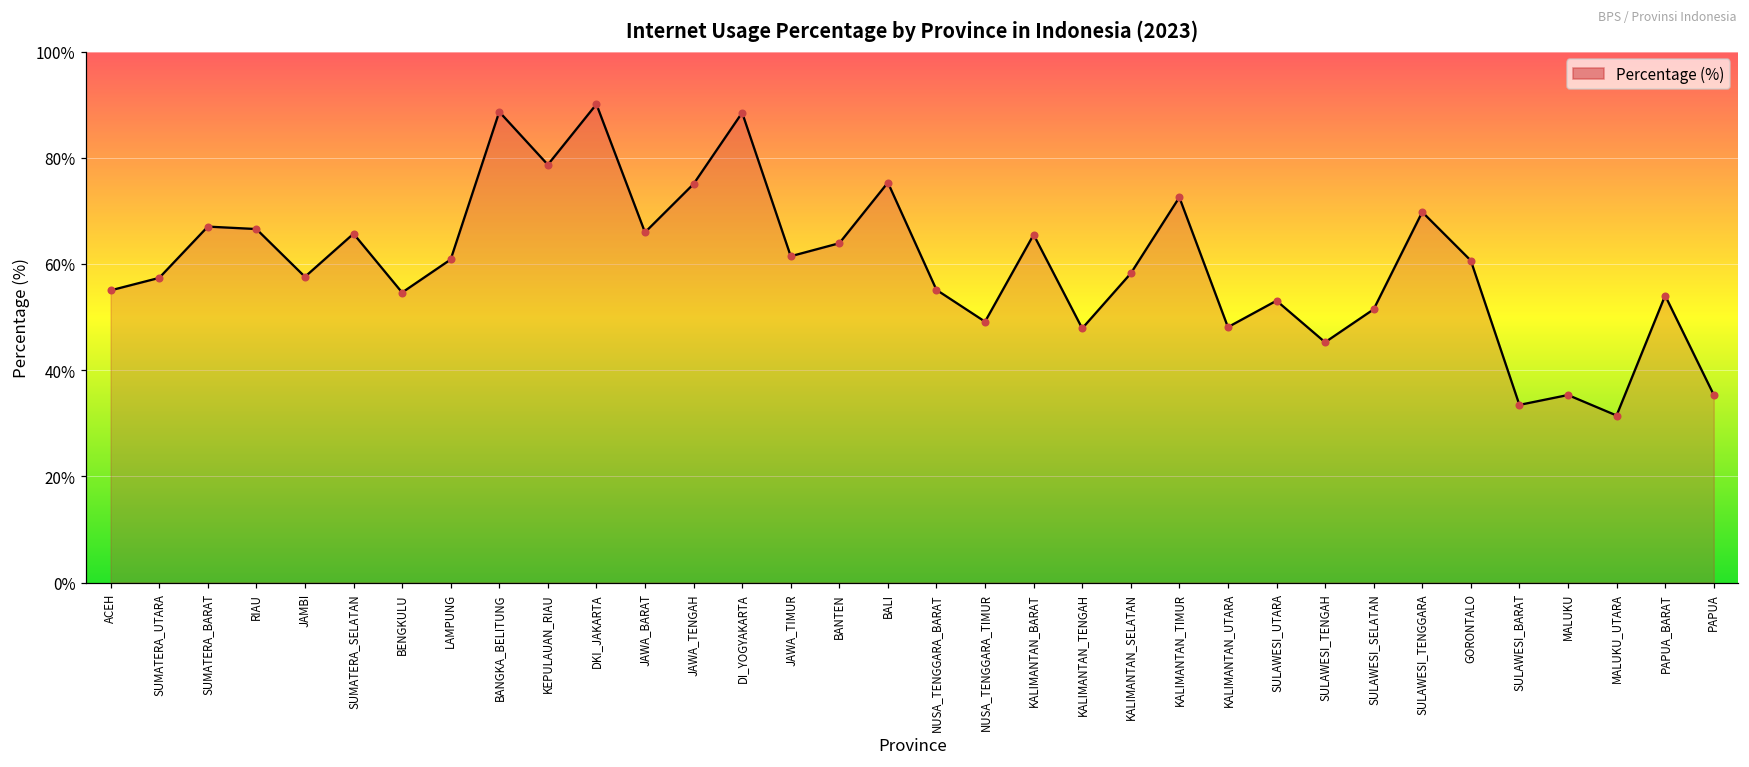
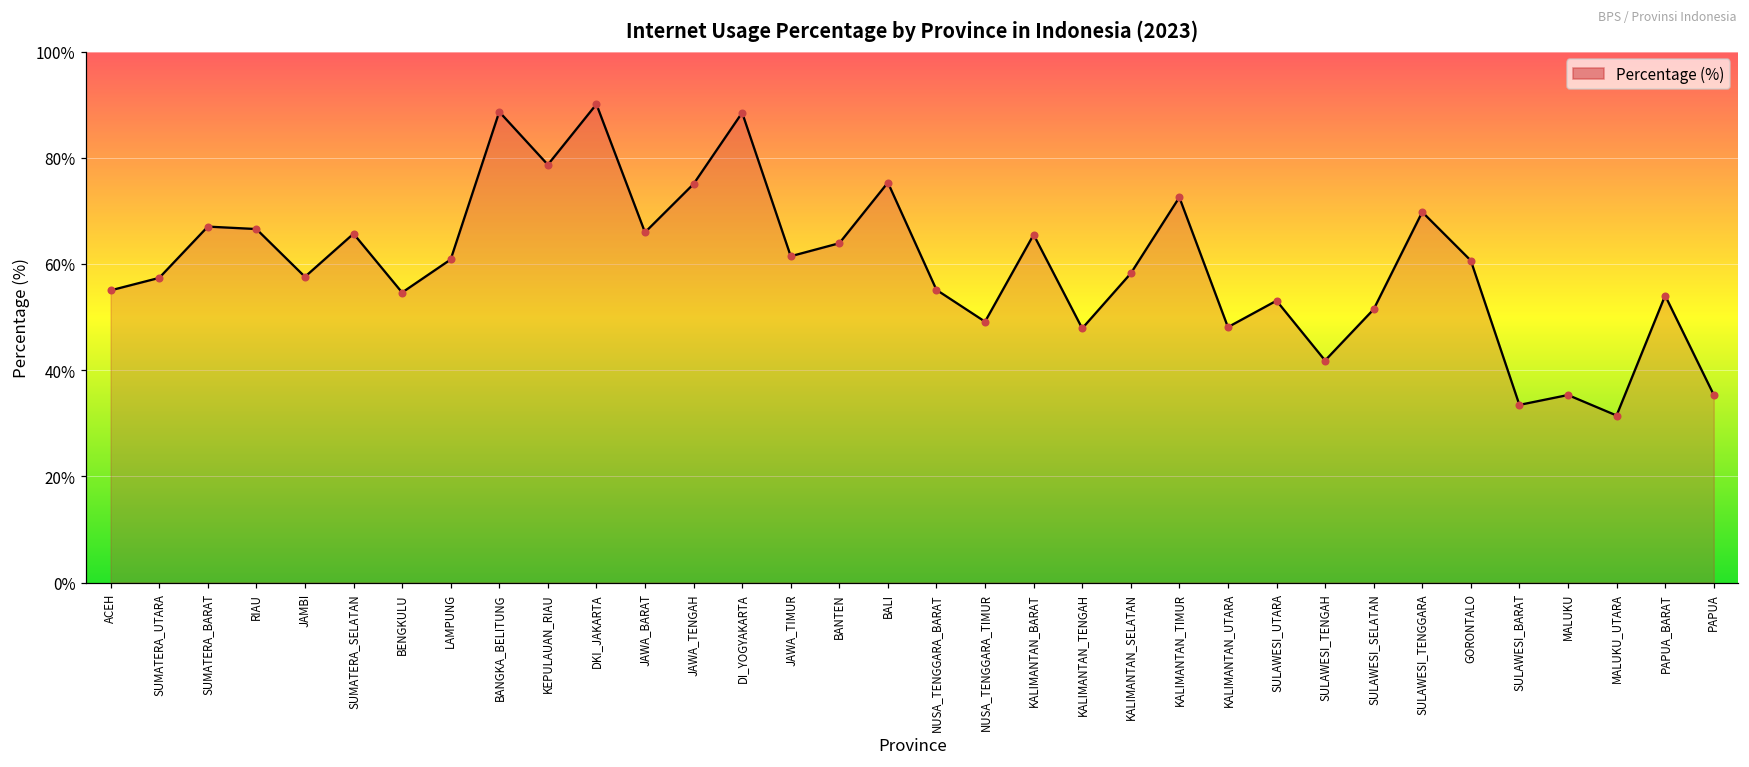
  {
    "ACEH": "55%",
    "SUMATERA_UTARA": "57%",
    "SUMATERA_BARAT": "67%",
    "RIAU": "67%",
    "JAMBI": "58%",
    "SUMATERA_SELATAN": "66%",
    "BENGKULU": "55%",
    "LAMPUNG": "61%",
    "BANGKA_BELITUNG": "89%",
    "KEPULAUAN_RIAU": "79%",
    "DKI_JAKARTA": "90%",
    "JAWA_BARAT": "66%",
    "JAWA_TENGAH": "75%",
    "DI_YOGYAKARTA": "89%",
    "JAWA_TIMUR": "61%",
    "BANTEN": "64%",
    "BALI": "75%",
    "NUSA_TENGGARA_BARAT": "55%",
    "NUSA_TENGGARA_TIMUR": "49%",
    "KALIMANTAN_BARAT": "66%",
    "KALIMANTAN_TENGAH": "48%",
    "KALIMANTAN_SELATAN": "58%",
    "KALIMANTAN_TIMUR": "73%",
    "KALIMANTAN_UTARA": "48%",
    "SULAWESI_UTARA": "53%",
-   "SULAWESI_TENGAH": "45%",
+   "SULAWESI_TENGAH": "42%",
    "SULAWESI_SELATAN": "51%",
    "SULAWESI_TENGGARA": "70%",
    "GORONTALO": "61%",
    "SULAWESI_BARAT": "33%",
    "MALUKU": "35%",
    "MALUKU_UTARA": "31%",
    "PAPUA_BARAT": "54%",
    "PAPUA": "35%"
  }
